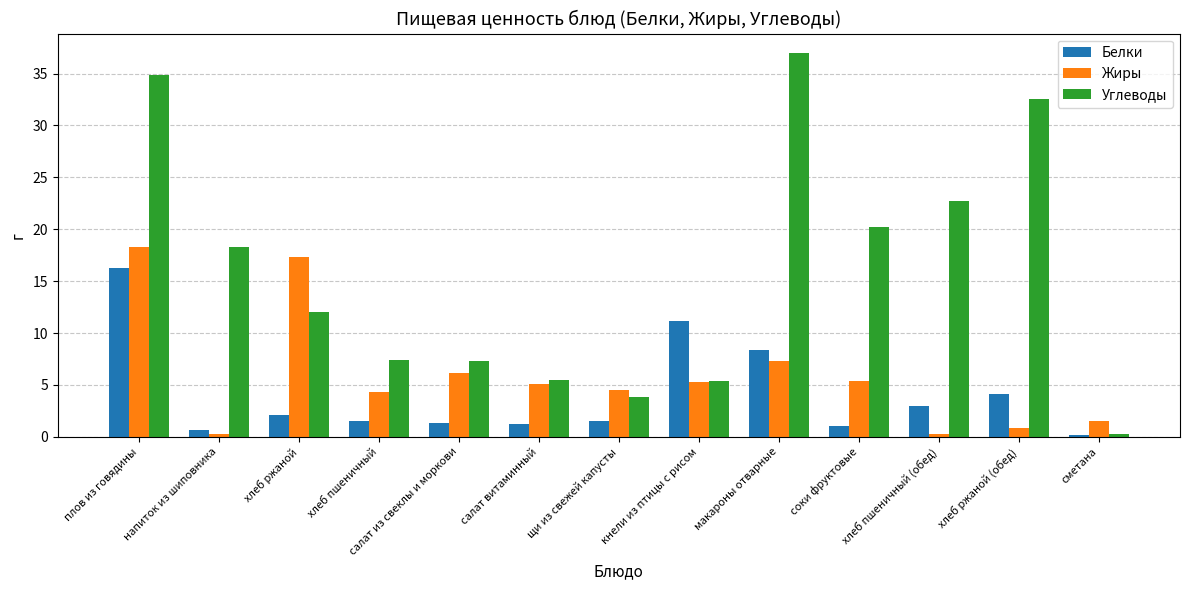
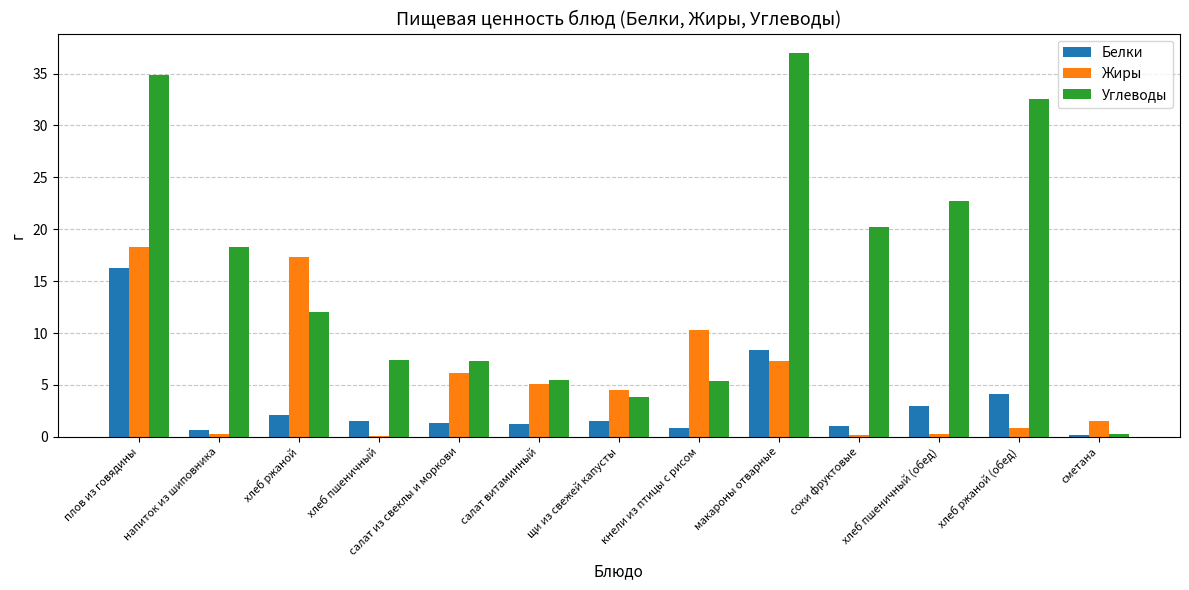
  {
    "Белки": {
      "плов из говядины": 16.3,
      "напиток из шиповника": 0.7,
      "хлеб ржаной": 2.1,
      "хлеб пшеничный": 1.5,
      "салат из свеклы и моркови": 1.3,
      "салат витаминный": 1.2,
      "щи из свежей капусты": 1.5,
-     "кнели из птицы с рисом": 11.2,
+     "кнели из птицы с рисом": 0.8,
      "макароны отварные": 8.4,
      "соки фруктовые": 1.0,
      "хлеб пшеничный (обед)": 3.0,
      "хлеб ржаной (обед)": 4.1
    },
    "Жиры": {
      "плов из говядины": 18.3,
      "напиток из шиповника": 0.3,
      "хлеб ржаной": 17.3,
-     "хлеб пшеничный": 4.3,
+     "хлеб пшеничный": 0.1,
      "салат из свеклы и моркови": 6.1,
      "салат витаминный": 5.1,
      "щи из свежей капусты": 4.5,
-     "кнели из птицы с рисом": 5.3,
+     "кнели из птицы с рисом": 10.3,
      "макароны отварные": 7.3,
-     "соки фруктовые": 5.4,
+     "соки фруктовые": 0.2,
      "хлеб пшеничный (обед)": 0.3,
      "хлеб ржаной (обед)": 0.8,
      "сметана": 1.5
    },
    "Углеводы": {
      "плов из говядины": 34.9,
      "напиток из шиповника": 18.3,
      "хлеб ржаной": 12.0,
      "хлеб пшеничный": 7.4,
      "салат из свеклы и моркови": 7.3,
      "салат витаминный": 5.5,
      "щи из свежей капусты": 3.8,
      "кнели из птицы с рисом": 5.4,
      "макароны отварные": 37.0,
      "соки фруктовые": 20.2,
      "хлеб пшеничный (обед)": 22.7,
      "хлеб ржаной (обед)": 32.5,
      "сметана": 0.3
    }
  }
